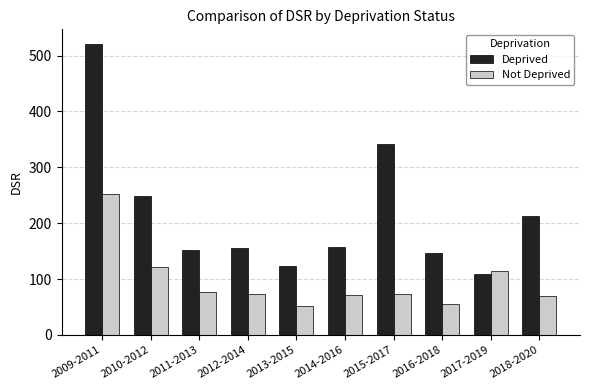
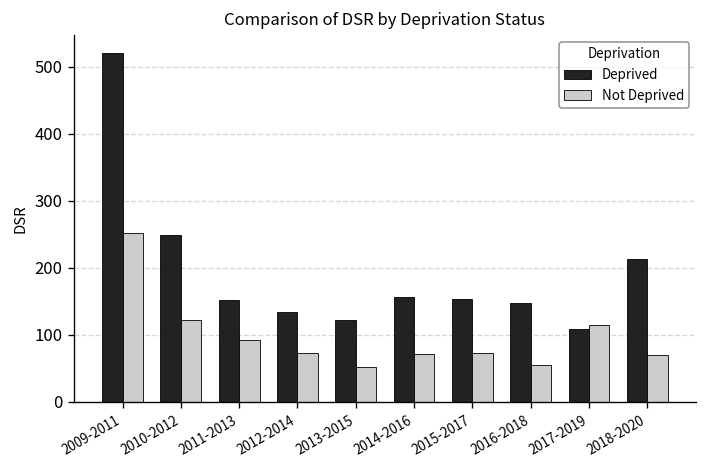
  {
    "Deprived": {
      "2009-2011": 520,
      "2010-2012": 250,
      "2011-2013": 150,
-     "2012-2014": 160,
+     "2012-2014": 130,
      "2013-2015": 120,
      "2014-2016": 160,
-     "2015-2017": 340,
+     "2015-2017": 150,
      "2016-2018": 150,
      "2017-2019": 110,
      "2018-2020": 210
    },
    "Not Deprived": {
      "2009-2011": 250,
      "2010-2012": 120,
-     "2011-2013": 80,
+     "2011-2013": 90,
      "2012-2014": 70,
      "2013-2015": 50,
      "2014-2016": 70,
      "2015-2017": 70,
      "2016-2018": 60,
      "2017-2019": 120,
      "2018-2020": 70
    }
  }
